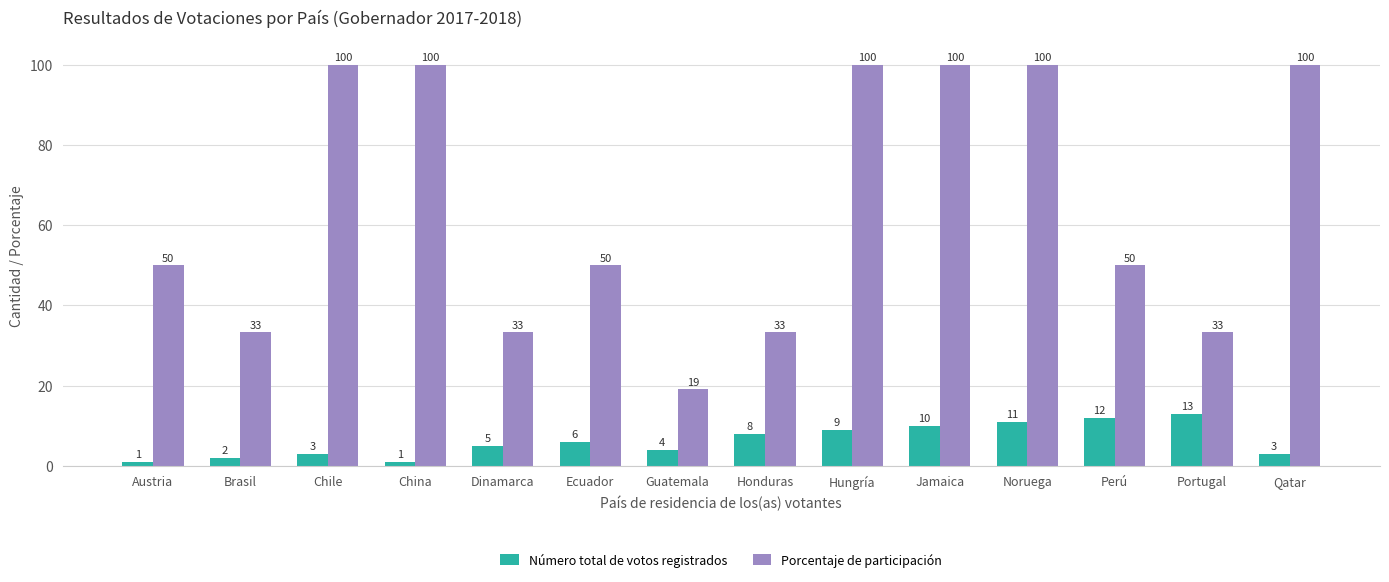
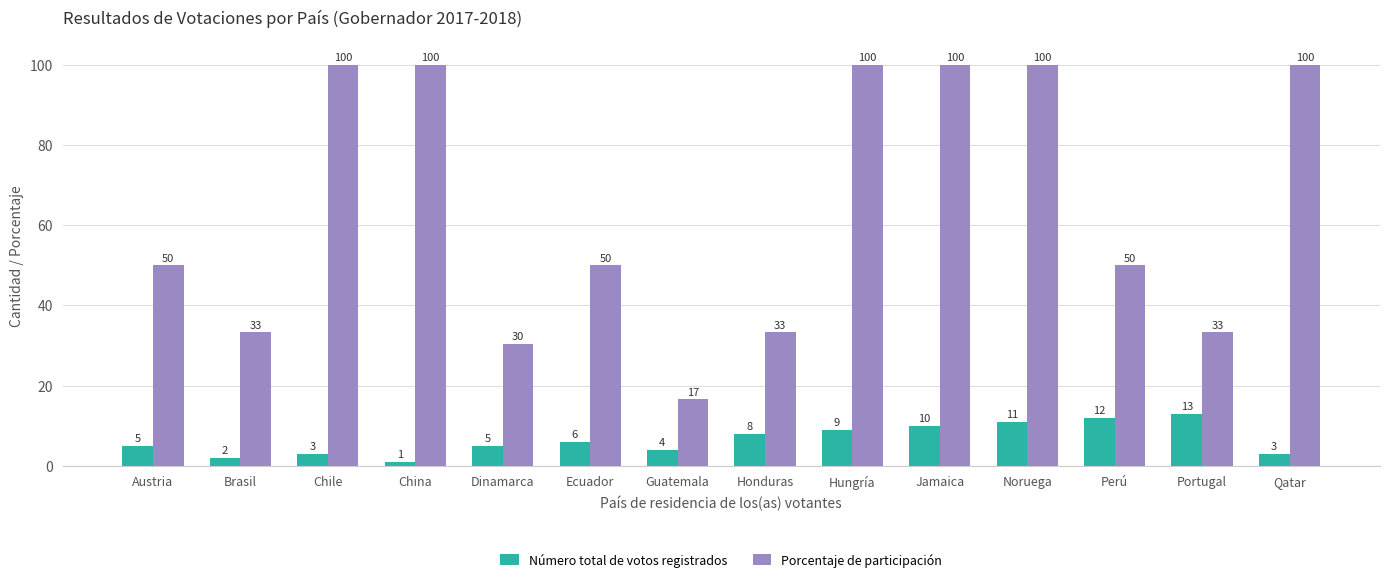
  {
    "Número total de votos registrados": {
-     "Austria": 1,
+     "Austria": 5,
      "Brasil": 2,
      "Chile": 3,
      "China": 1,
      "Dinamarca": 5,
      "Ecuador": 6,
      "Guatemala": 4,
      "Honduras": 8,
      "Hungría": 9,
      "Jamaica": 10,
      "Noruega": 11,
      "Perú": 12,
      "Portugal": 13,
      "Qatar": 3
    },
    "Porcentaje de participación": {
      "Austria": 50,
      "Brasil": 33,
      "Chile": 100,
      "China": 100,
-     "Dinamarca": 33,
+     "Dinamarca": 30,
      "Ecuador": 50,
-     "Guatemala": 19,
+     "Guatemala": 17,
      "Honduras": 33,
      "Hungría": 100,
      "Jamaica": 100,
      "Noruega": 100,
      "Perú": 50,
      "Portugal": 33,
      "Qatar": 100
    }
  }
